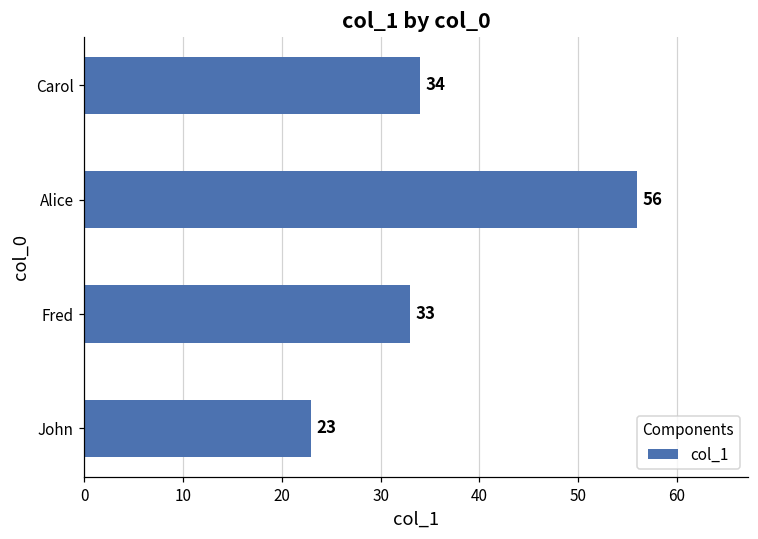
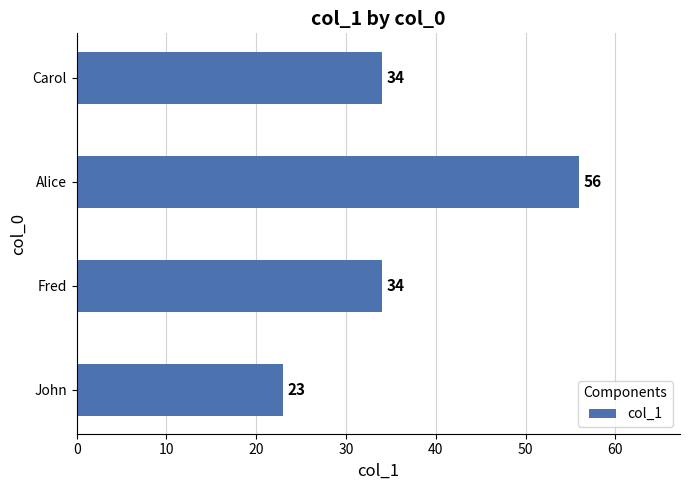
  {
    "Carol": 34,
    "Alice": 56,
-   "Fred": 33,
+   "Fred": 34,
    "John": 23
  }
